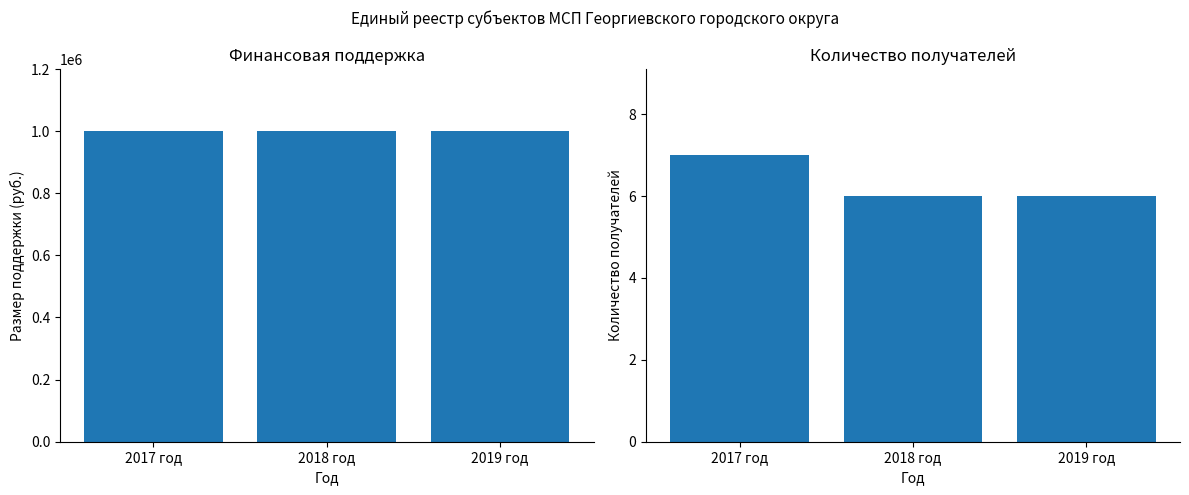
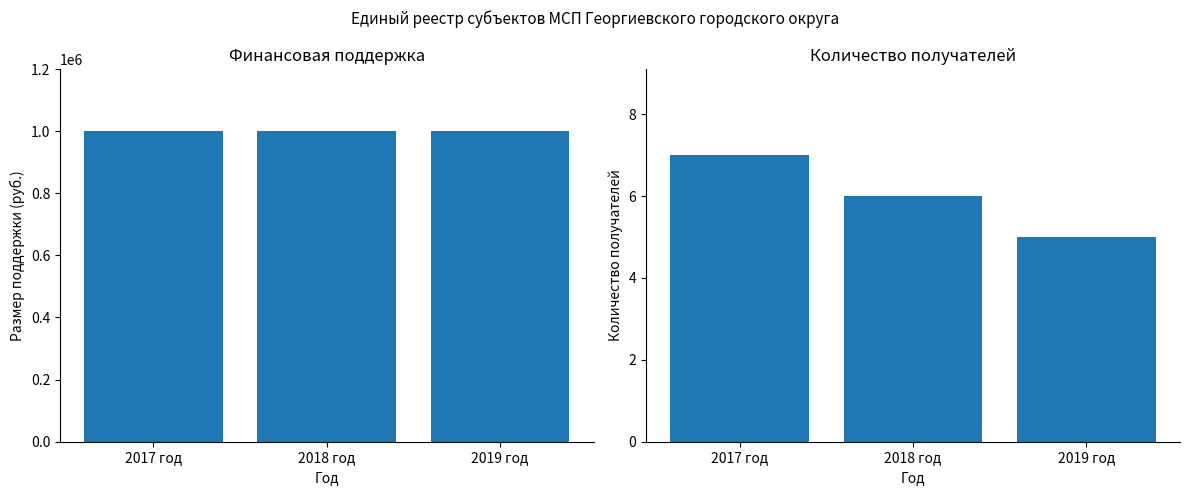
  {
    "Финансовая поддержка": {
      "2017 год": 1000000,
      "2018 год": 1000000,
      "2019 год": 1000000
    },
    "Количество получателей": {
      "2017 год": 7,
      "2018 год": 6,
-     "2019 год": 6
+     "2019 год": 5
    }
  }
